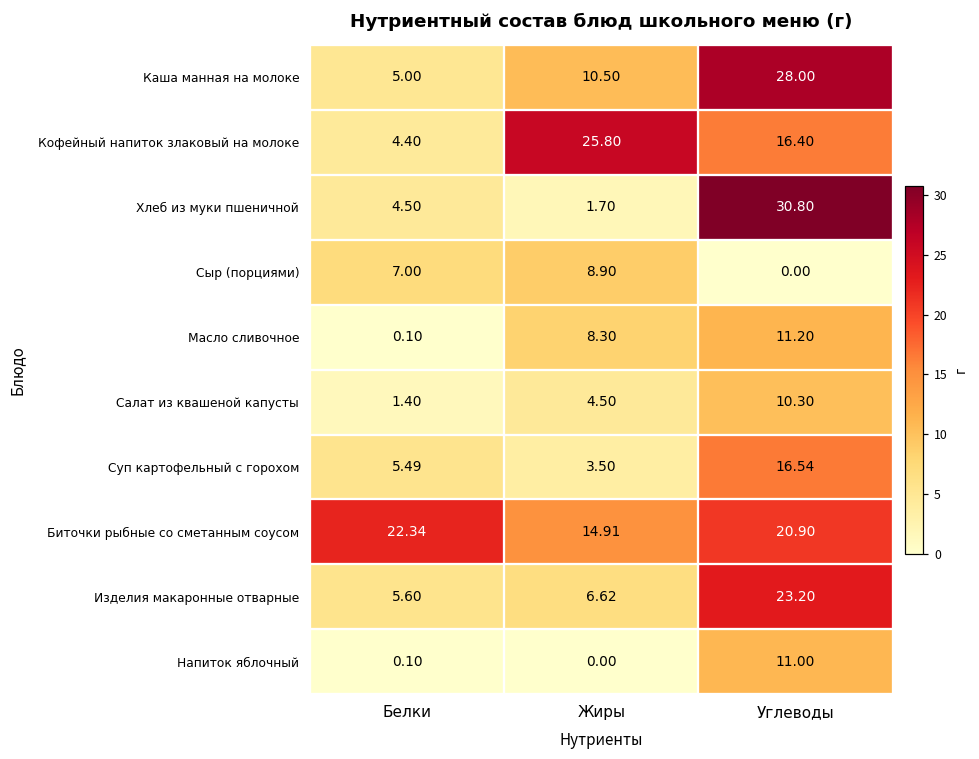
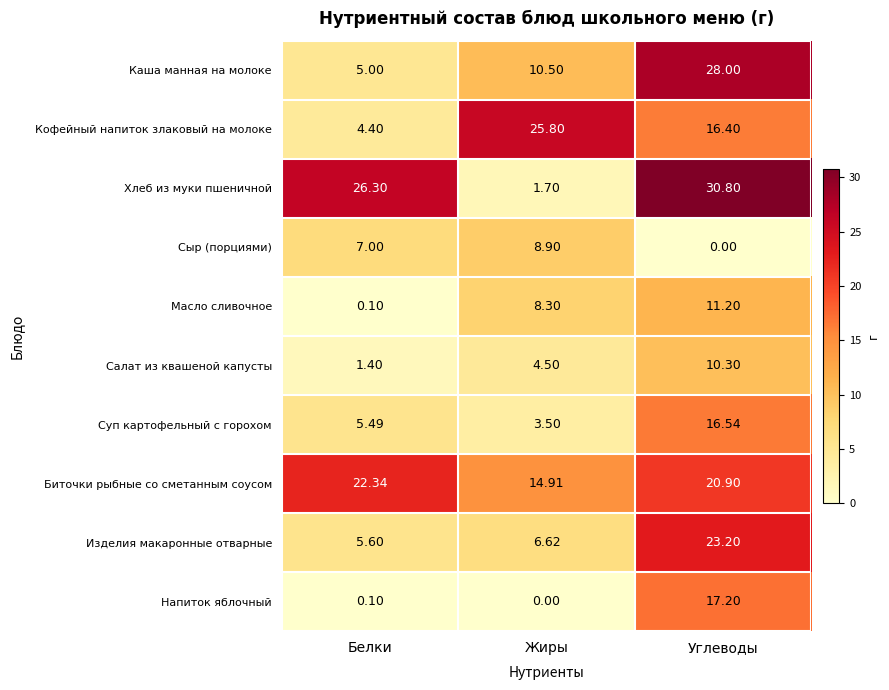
  {
    "Каша манная на молоке": {
      "Белки": 5.00,
      "Жиры": 10.50,
      "Углеводы": 28.00
    },
    "Кофейный напиток злаковый на молоке": {
      "Белки": 4.40,
      "Жиры": 25.80,
      "Углеводы": 16.40
    },
    "Хлеб из муки пшеничной": {
-     "Белки": 4.50,
+     "Белки": 26.30,
      "Жиры": 1.70,
      "Углеводы": 30.80
    },
    "Сыр (порциями)": {
      "Белки": 7.00,
      "Жиры": 8.90,
      "Углеводы": 0.00
    },
    "Масло сливочное": {
      "Белки": 0.10,
      "Жиры": 8.30,
      "Углеводы": 11.20
    },
    "Салат из квашеной капусты": {
      "Белки": 1.40,
      "Жиры": 4.50,
      "Углеводы": 10.30
    },
    "Суп картофельный с горохом": {
      "Белки": 5.49,
      "Жиры": 3.50,
      "Углеводы": 16.54
    },
    "Биточки рыбные со сметанным соусом": {
      "Белки": 22.34,
      "Жиры": 14.91,
      "Углеводы": 20.90
    },
    "Изделия макаронные отварные": {
      "Белки": 5.60,
      "Жиры": 6.62,
      "Углеводы": 23.20
    },
    "Напиток яблочный": {
      "Белки": 0.10,
      "Жиры": 0.00,
-     "Углеводы": 11.00
+     "Углеводы": 17.20
    }
  }
